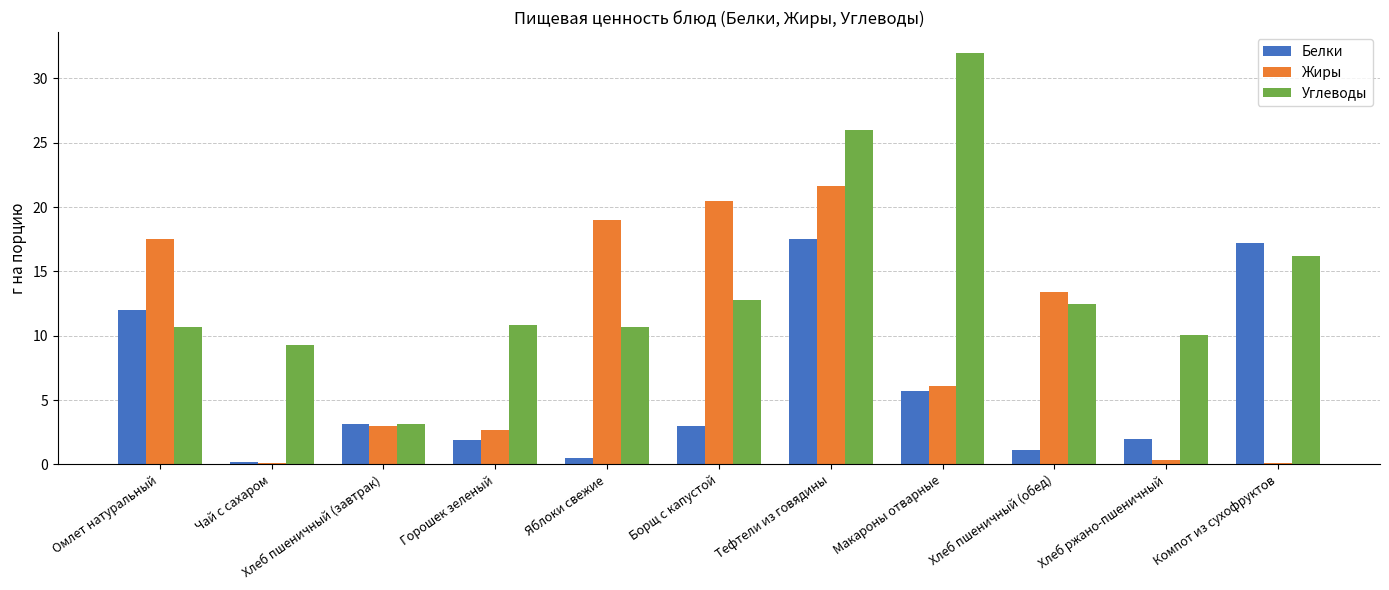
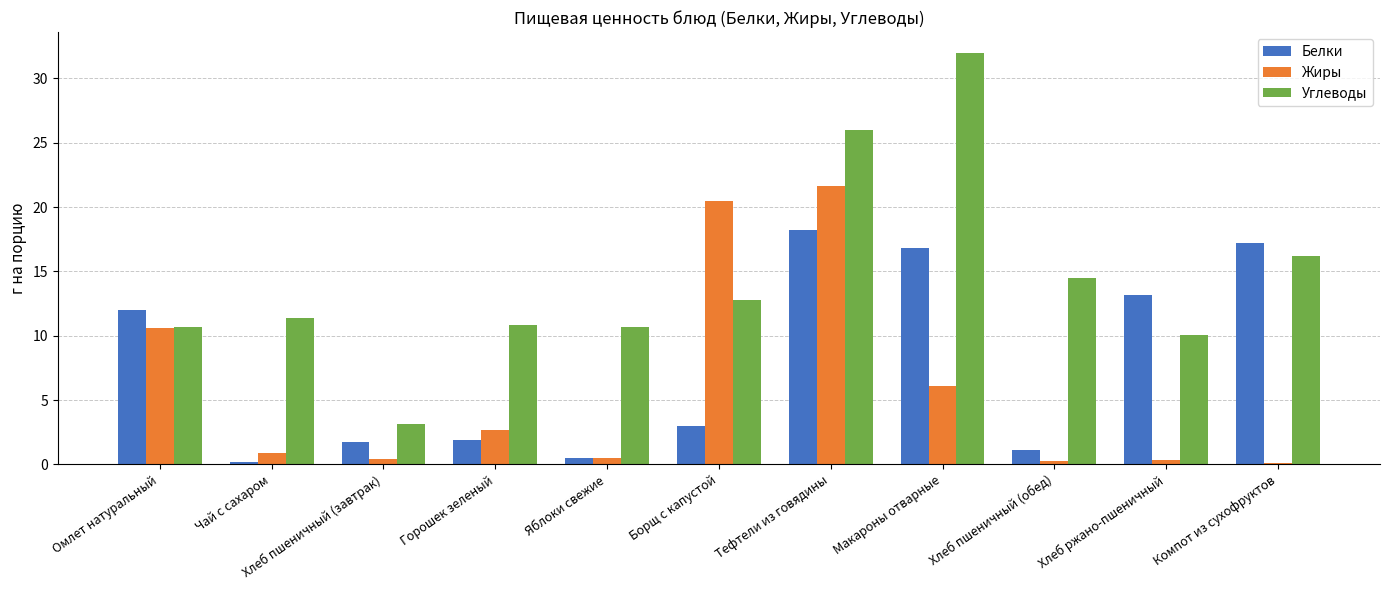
  {
    "Белки": {
      "Омлет натуральный": 12.0,
      "Чай с сахаром": 0.2,
-     "Хлеб пшеничный (завтрак)": 3.2,
+     "Хлеб пшеничный (завтрак)": 1.8,
      "Горошек зеленый": 1.9,
      "Яблоки свежие": 0.5,
      "Борщ с капустой": 3.0,
-     "Тефтели из говядины": 17.5,
-     "Макароны отварные": 5.7,
+     "Тефтели из говядины": 18.2,
+     "Макароны отварные": 16.8,
      "Хлеб пшеничный (обед)": 1.1,
-     "Хлеб ржано-пшеничный": 2.0,
+     "Хлеб ржано-пшеничный": 13.2,
      "Компот из сухофруктов": 17.2
    },
    "Жиры": {
-     "Омлет натуральный": 17.5,
-     "Чай с сахаром": 0.1,
-     "Хлеб пшеничный (завтрак)": 3.0,
+     "Омлет натуральный": 10.6,
+     "Чай с сахаром": 0.9,
+     "Хлеб пшеничный (завтрак)": 0.4,
      "Горошек зеленый": 2.6,
-     "Яблоки свежие": 19.0,
+     "Яблоки свежие": 0.5,
      "Борщ с капустой": 20.5,
      "Тефтели из говядины": 21.6,
      "Макароны отварные": 6.1,
-     "Хлеб пшеничный (обед)": 13.4,
+     "Хлеб пшеничный (обед)": 0.3,
      "Хлеб ржано-пшеничный": 0.4
    },
    "Углеводы": {
      "Омлет натуральный": 10.7,
-     "Чай с сахаром": 9.3,
+     "Чай с сахаром": 11.4,
      "Хлеб пшеничный (завтрак)": 3.2,
      "Горошек зеленый": 10.8,
      "Яблоки свежие": 10.7,
      "Борщ с капустой": 12.7,
      "Тефтели из говядины": 26.0,
      "Макароны отварные": 32.0,
-     "Хлеб пшеничный (обед)": 12.5,
+     "Хлеб пшеничный (обед)": 14.5,
      "Хлеб ржано-пшеничный": 10.0,
      "Компот из сухофруктов": 16.2
    }
  }
